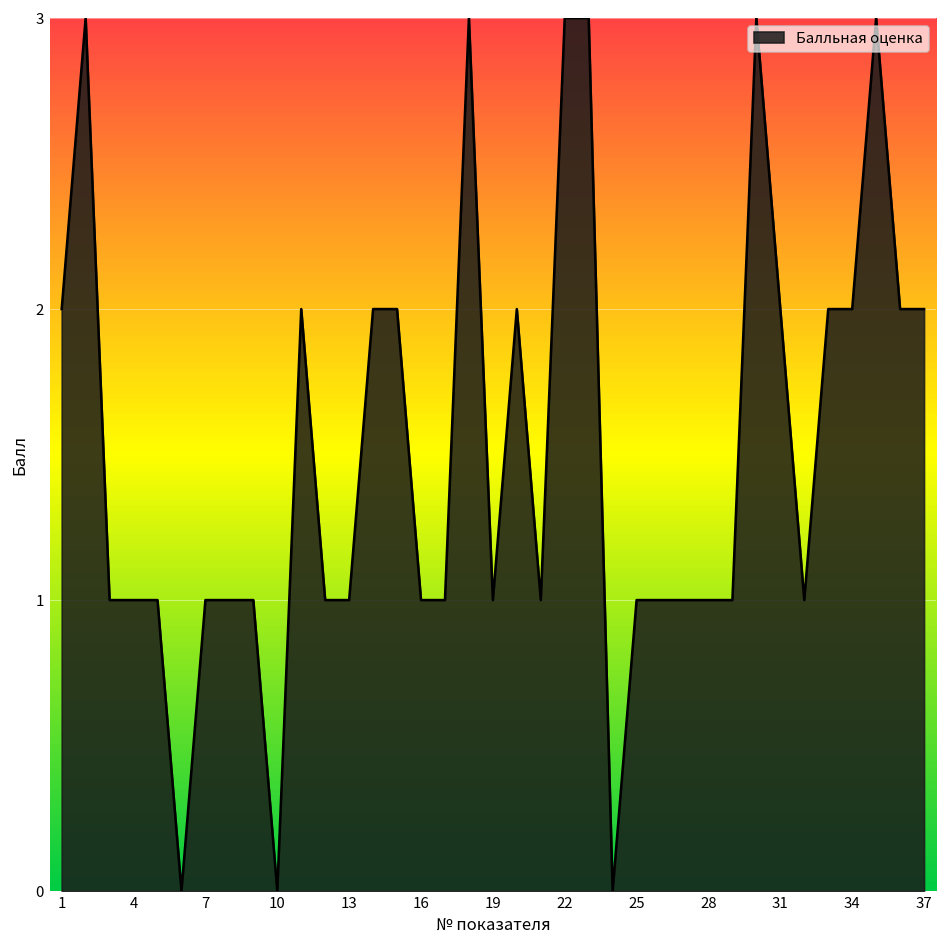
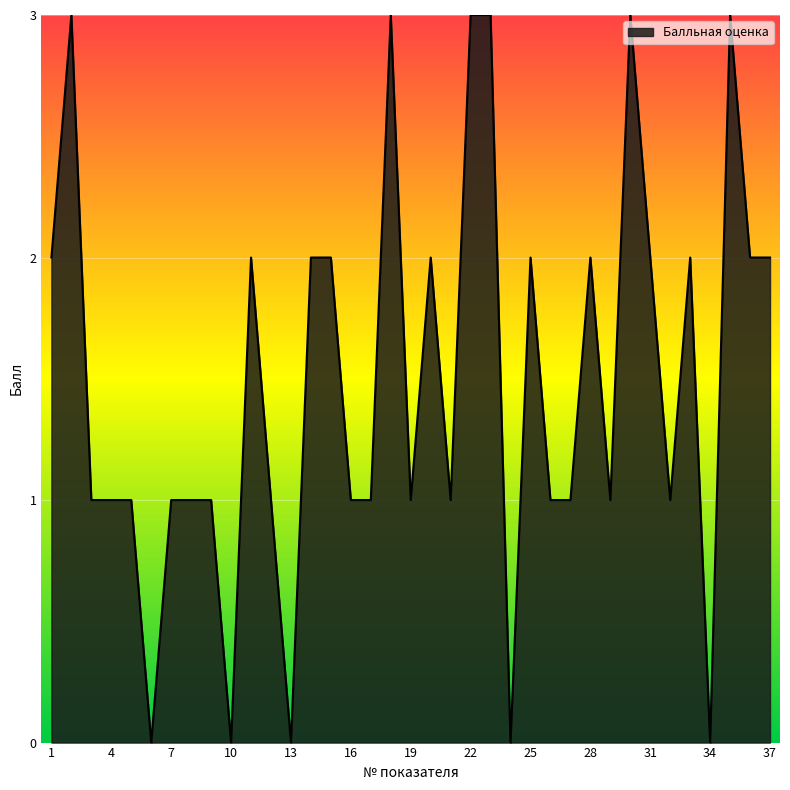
  {
    "1": 2,
    "4": 1,
    "7": 1,
    "10": 0,
-   "13": 1,
+   "13": 0,
    "16": 1,
    "19": 1,
    "22": 3,
-   "25": 1,
-   "28": 1,
+   "25": 2,
+   "28": 2,
    "31": 2,
-   "34": 2,
+   "34": 0,
    "37": 2
  }
